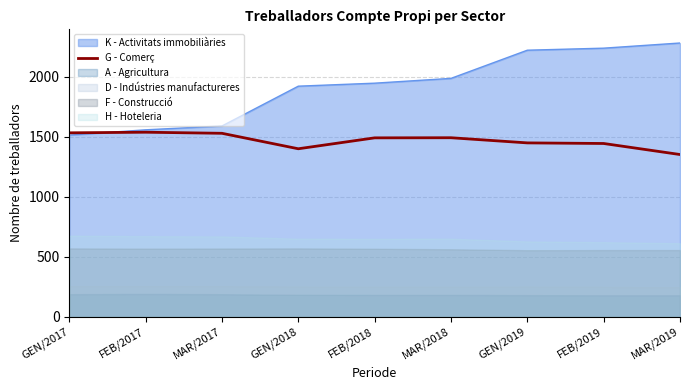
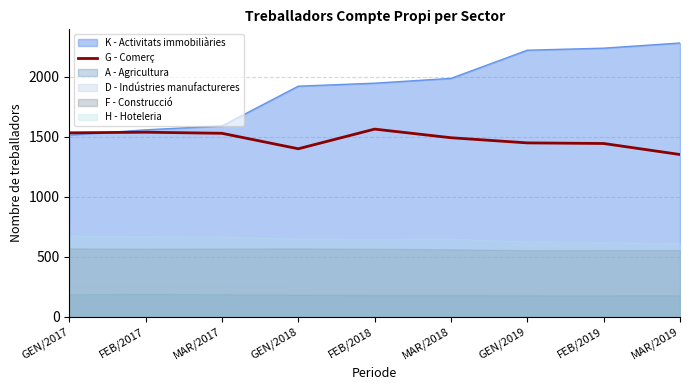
  {
    "G - Comerç": {
      "MAR/2017": 1530,
      "GEN/2018": 1400,
-     "FEB/2018": 1490,
+     "FEB/2018": 1560,
      "MAR/2018": 1490,
      "GEN/2019": 1450,
      "FEB/2019": 1440,
      "MAR/2019": 1350
    }
  }
